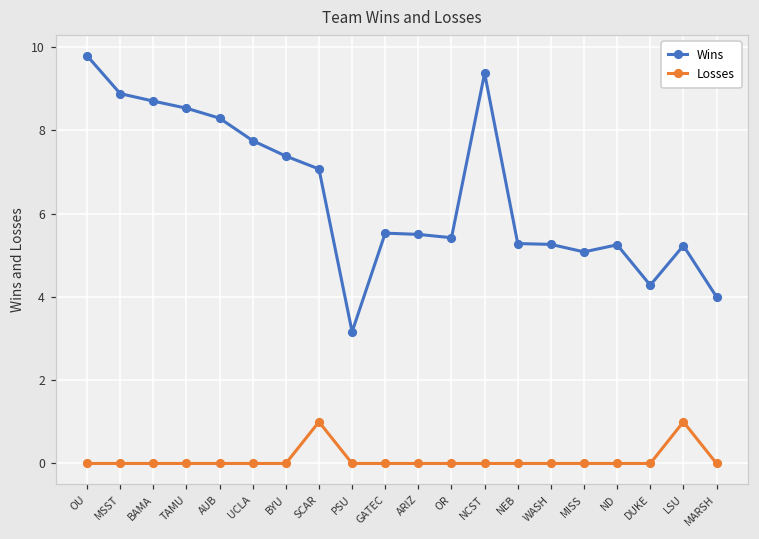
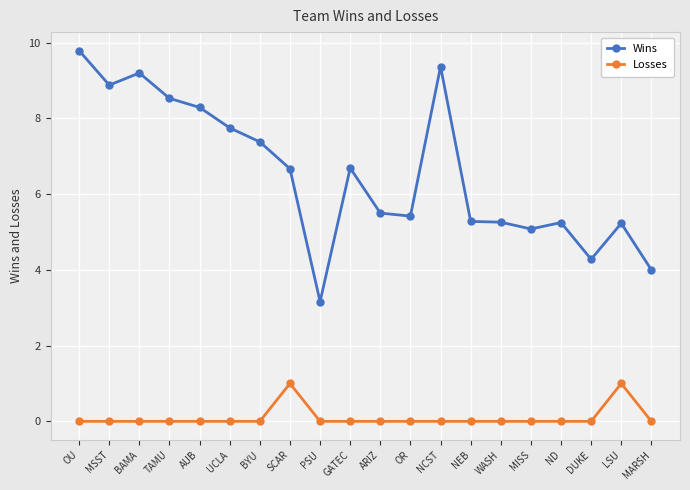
  {
    "Wins": {
      "OU": 9.8,
      "MSST": 8.9,
-     "BAMA": 8.7,
+     "BAMA": 9.2,
      "TAMU": 8.5,
      "AUB": 8.3,
      "UCLA": 7.8,
      "BYU": 7.4,
-     "SCAR": 7.1,
+     "SCAR": 6.7,
      "PSU": 3.2,
-     "GATEC": 5.5,
+     "GATEC": 6.7,
      "ARIZ": 5.5,
      "OR": 5.4,
      "NCST": 9.4,
      "NEB": 5.3,
      "WASH": 5.3,
      "MISS": 5.1,
      "ND": 5.3,
      "DUKE": 4.3,
      "LSU": 5.2,
      "MARSH": 4.0
    },
    "Losses": {
      "OU": 0.0,
      "MSST": 0.0,
      "BAMA": 0.0,
      "TAMU": 0.0,
      "AUB": 0.0,
      "UCLA": 0.0,
      "BYU": 0.0,
      "SCAR": 1.0,
      "PSU": 0.0,
      "GATEC": 0.0,
      "ARIZ": 0.0,
      "OR": 0.0,
      "NCST": 0.0,
      "NEB": 0.0,
      "WASH": 0.0,
      "MISS": 0.0,
      "ND": 0.0,
      "DUKE": 0.0,
      "LSU": 1.0,
      "MARSH": 0.0
    }
  }
